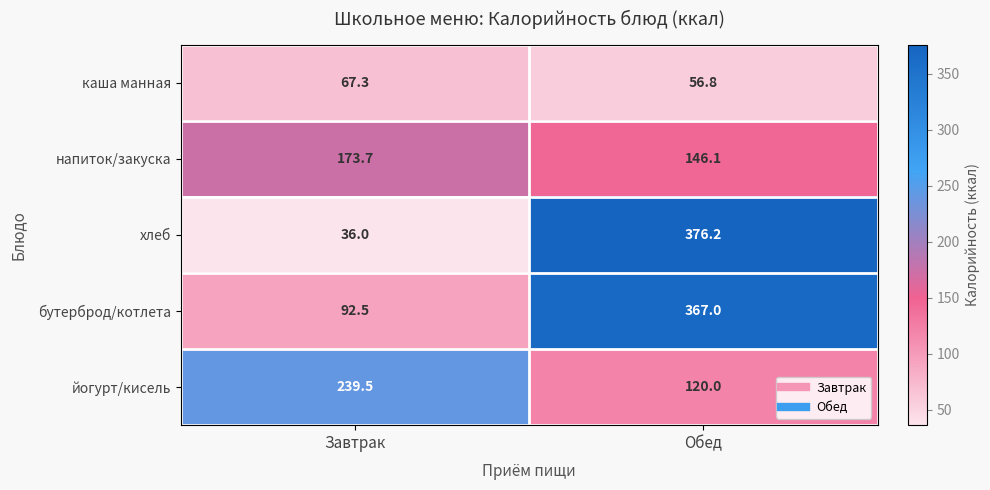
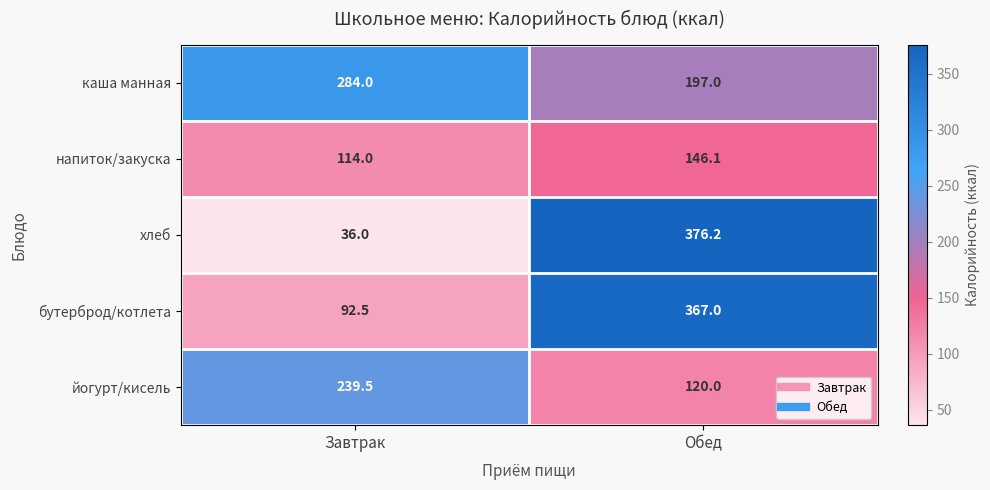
  {
    "каша манная": {
-     "Завтрак": 67.3,
-     "Обед": 56.8
+     "Завтрак": 284.0,
+     "Обед": 197.0
    },
    "напиток/закуска": {
-     "Завтрак": 173.7,
+     "Завтрак": 114.0,
      "Обед": 146.1
    },
    "хлеб": {
      "Завтрак": 36.0,
      "Обед": 376.2
    },
    "бутерброд/котлета": {
      "Завтрак": 92.5,
      "Обед": 367.0
    },
    "йогурт/кисель": {
      "Завтрак": 239.5,
      "Обед": 120.0
    }
  }
